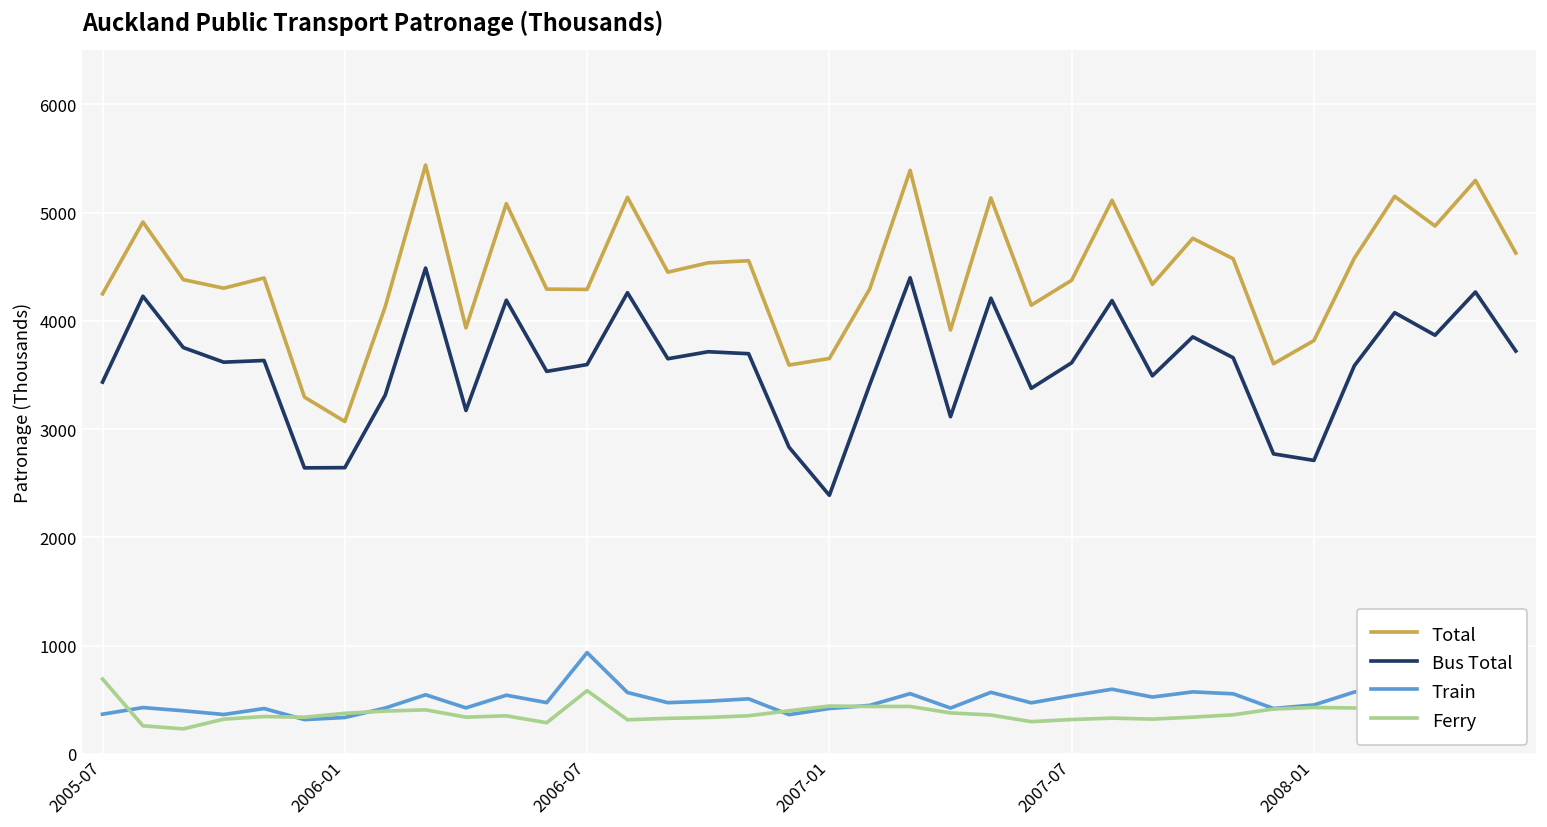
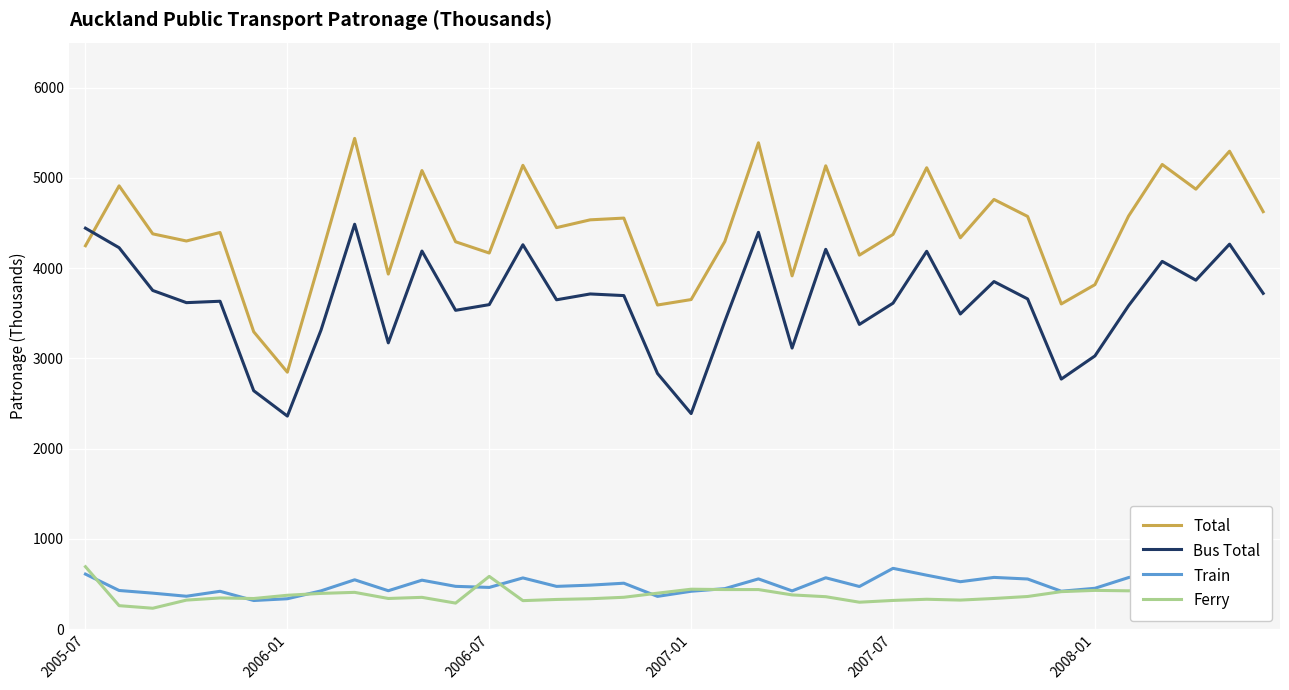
  {
    "Total": {
      "2005-07": 4200,
-     "2006-01": 3100,
-     "2006-07": 4300,
+     "2006-01": 2800,
+     "2006-07": 4200,
      "2007-01": 3700,
      "2007-07": 4400,
      "2008-01": 3800
    },
    "Bus Total": {
-     "2005-07": 3400,
-     "2006-01": 2600,
+     "2005-07": 4400,
+     "2006-01": 2400,
      "2006-07": 3600,
      "2007-01": 2400,
      "2007-07": 3600,
-     "2008-01": 2700
+     "2008-01": 3000
    },
    "Train": {
-     "2005-07": 400,
+     "2005-07": 600,
      "2006-01": 300,
-     "2006-07": 900,
-     "2007-07": 500
+     "2006-07": 500,
+     "2007-07": 700
    },
    "Ferry": {
      "2005-07": 700,
      "2006-01": 400,
      "2006-07": 600,
      "2007-07": 300
    }
  }
